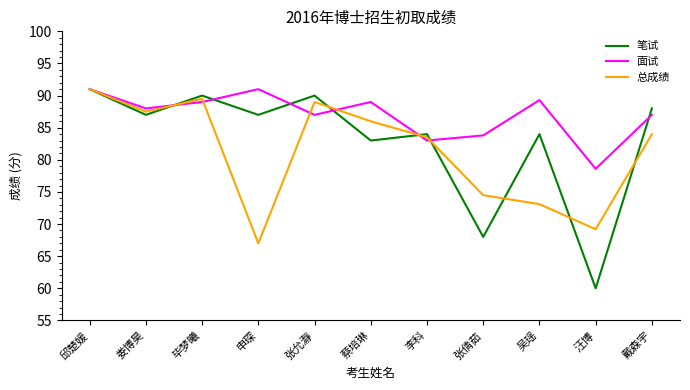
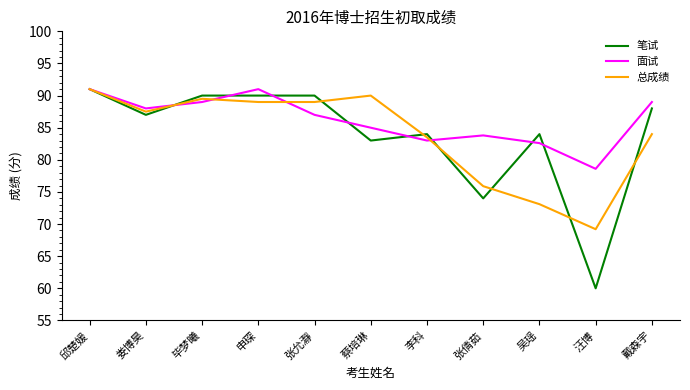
  {
    "笔试": {
      "娄博昊": 87,
      "毕梦曦": 90,
-     "申琛": 87,
+     "申琛": 90,
      "张允瀞": 90,
      "蔡培琳": 83,
      "李科": 84,
-     "张倩茹": 68,
+     "张倩茹": 74,
      "吴瑶": 84,
      "汪博": 60,
      "戴森宇": 88
    },
    "面试": {
      "娄博昊": 88,
      "毕梦曦": 89,
      "申琛": 91,
      "张允瀞": 87,
-     "蔡培琳": 89,
+     "蔡培琳": 85,
      "李科": 83,
      "张倩茹": 84,
-     "吴瑶": 89,
+     "吴瑶": 83,
      "汪博": 79,
-     "戴森宇": 87
+     "戴森宇": 89
    },
    "总成绩": {
      "娄博昊": 88,
      "毕梦曦": 90,
-     "申琛": 67,
+     "申琛": 89,
      "张允瀞": 89,
-     "蔡培琳": 86,
+     "蔡培琳": 90,
      "李科": 84,
-     "张倩茹": 75,
+     "张倩茹": 76,
      "吴瑶": 73,
      "汪博": 69,
      "戴森宇": 84
    }
  }
